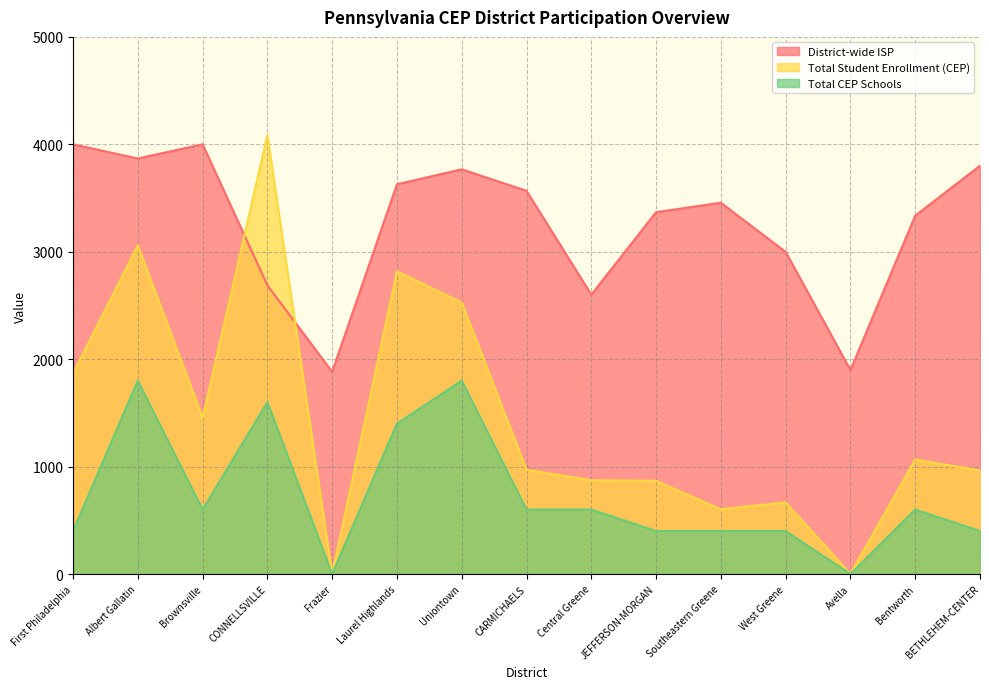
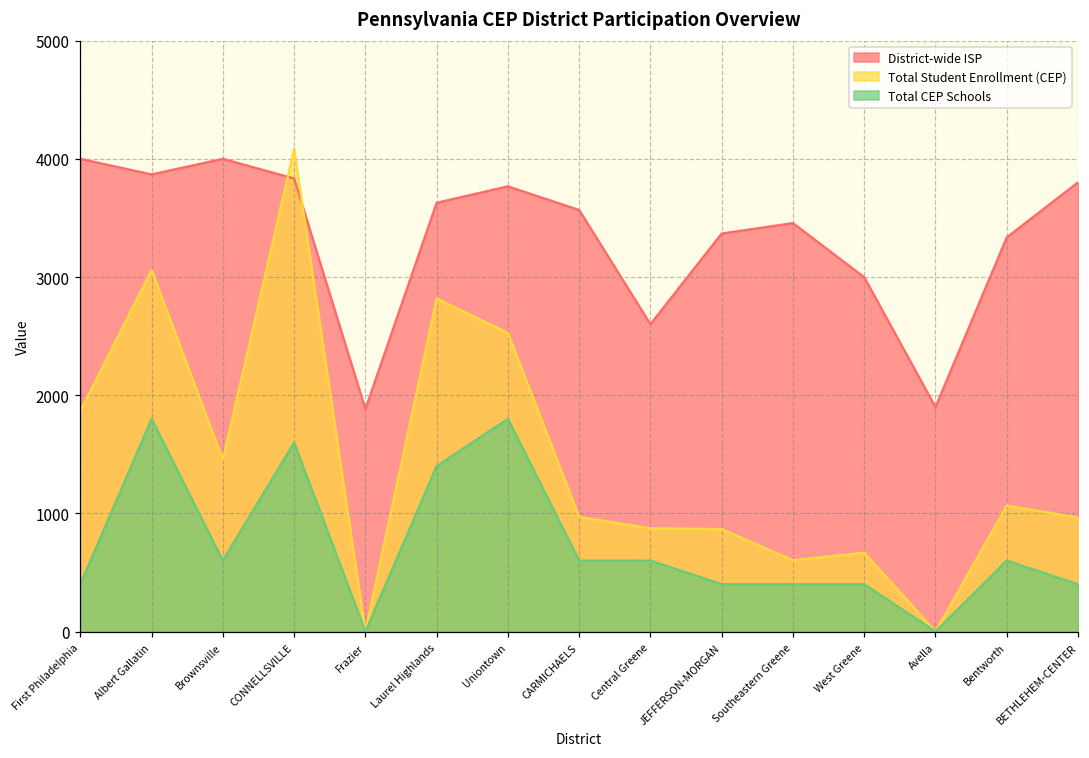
  {
    "District-wide ISP": {
      "First Philadelphia": 4000,
      "Albert Gallatin": 3870,
      "Brownsville": 4000,
-     "CONNELLSVILLE": 2690,
+     "CONNELLSVILLE": 3830,
      "Frazier": 1880,
      "Laurel Highlands": 3630,
      "Uniontown": 3770,
      "CARMICHAELS": 3570,
      "Central Greene": 2600,
      "JEFFERSON-MORGAN": 3370,
      "Southeastern Greene": 3460,
      "West Greene": 3000,
      "Avella": 1900,
      "Bentworth": 3340,
      "BETHLEHEM-CENTER": 3800
    },
    "Total Student Enrollment (CEP)": {
      "First Philadelphia": 1870,
      "Albert Gallatin": 3060,
      "Brownsville": 1460,
      "CONNELLSVILLE": 4090,
      "Laurel Highlands": 2820,
      "Uniontown": 2530,
      "CARMICHAELS": 970,
      "Central Greene": 870,
      "JEFFERSON-MORGAN": 870,
      "Southeastern Greene": 600,
      "West Greene": 670,
      "Bentworth": 1070,
      "BETHLEHEM-CENTER": 960
    },
    "Total CEP Schools": {
      "First Philadelphia": 400,
      "Albert Gallatin": 1800,
      "Brownsville": 600,
      "CONNELLSVILLE": 1600,
      "Laurel Highlands": 1400,
      "Uniontown": 1800,
      "CARMICHAELS": 600,
      "Central Greene": 600,
      "JEFFERSON-MORGAN": 400,
      "Southeastern Greene": 400,
      "West Greene": 400,
      "Bentworth": 600,
      "BETHLEHEM-CENTER": 400
    }
  }
